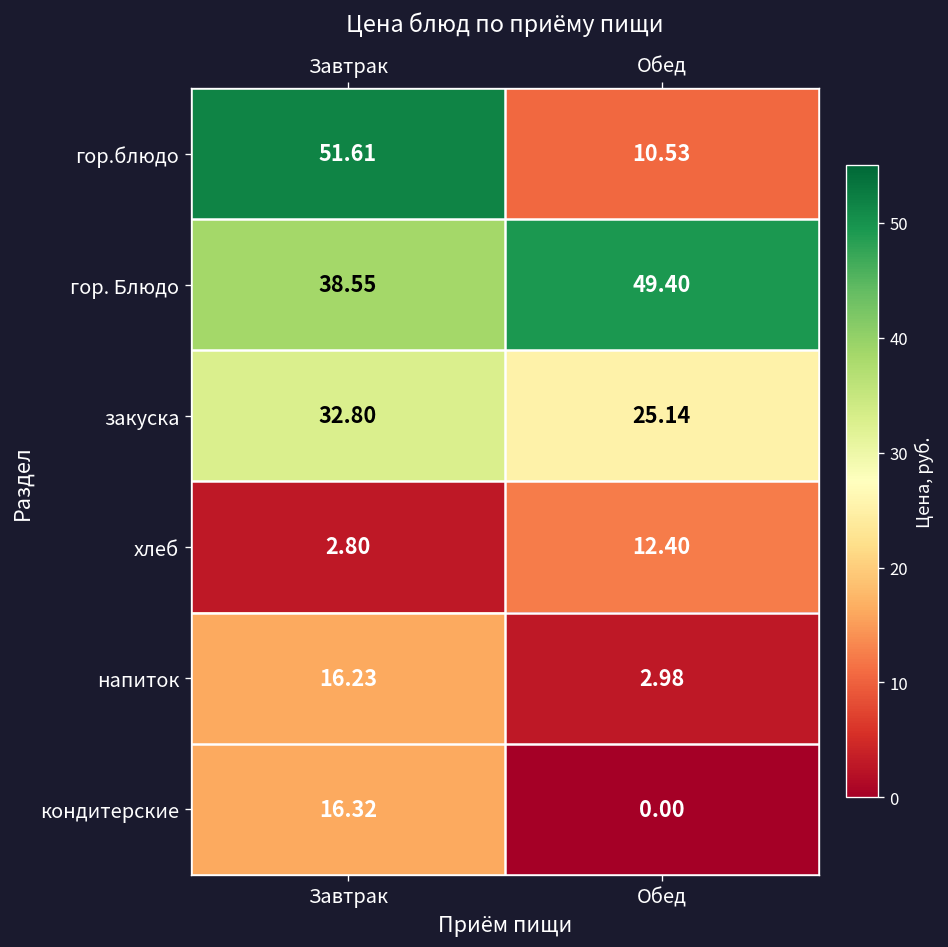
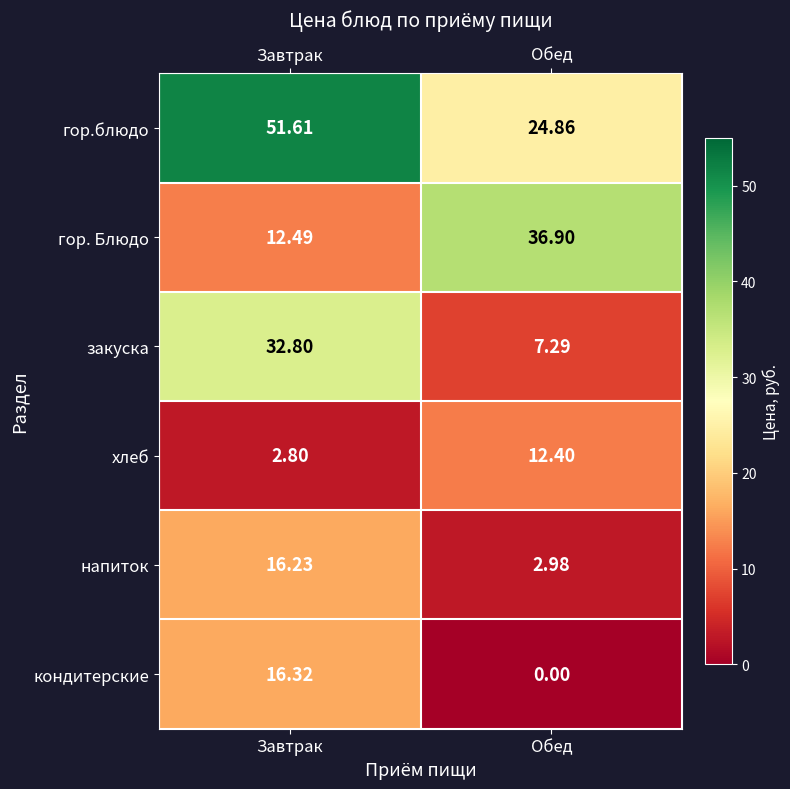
  {
    "гор.блюдо": {
      "Завтрак": 51.61,
-     "Обед": 10.53
+     "Обед": 24.86
    },
    "гор. Блюдо": {
-     "Завтрак": 38.55,
-     "Обед": 49.40
+     "Завтрак": 12.49,
+     "Обед": 36.90
    },
    "закуска": {
      "Завтрак": 32.80,
-     "Обед": 25.14
+     "Обед": 7.29
    },
    "хлеб": {
      "Завтрак": 2.80,
      "Обед": 12.40
    },
    "напиток": {
      "Завтрак": 16.23,
      "Обед": 2.98
    },
    "кондитерские": {
      "Завтрак": 16.32,
      "Обед": 0.00
    }
  }
